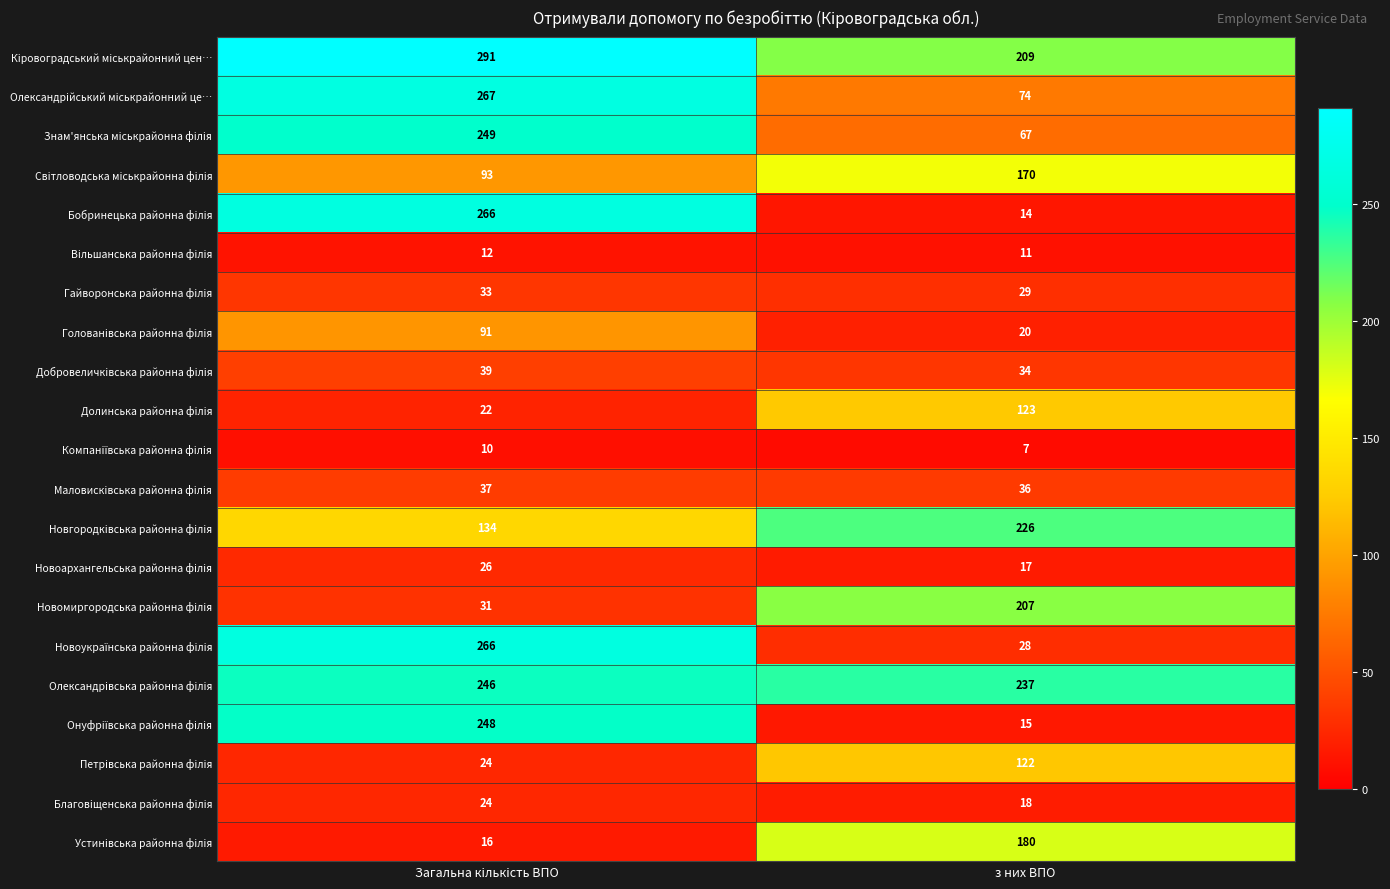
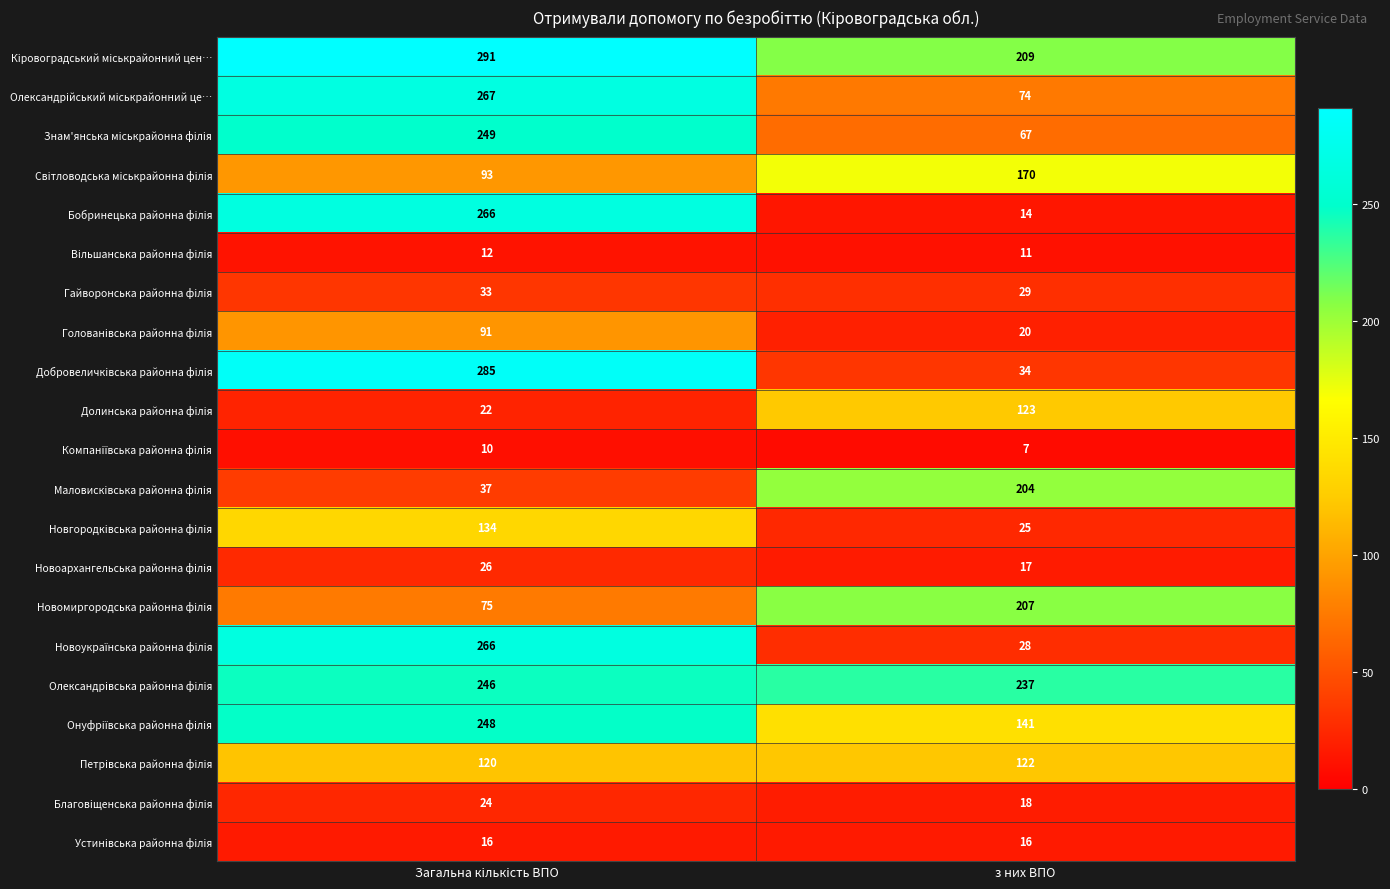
  {
    "Кіровоградський міськрайонний цен…": {
      "Загальна кількість ВПО": 291,
      "з них ВПО": 209
    },
    "Олександрійський міськрайонний це…": {
      "Загальна кількість ВПО": 267,
      "з них ВПО": 74
    },
    "Знам'янська міськрайонна філія": {
      "Загальна кількість ВПО": 249,
      "з них ВПО": 67
    },
    "Світловодська міськрайонна філія": {
      "Загальна кількість ВПО": 93,
      "з них ВПО": 170
    },
    "Бобринецька районна філія": {
      "Загальна кількість ВПО": 266,
      "з них ВПО": 14
    },
    "Вільшанська районна філія": {
      "Загальна кількість ВПО": 12,
      "з них ВПО": 11
    },
    "Гайворонська районна філія": {
      "Загальна кількість ВПО": 33,
      "з них ВПО": 29
    },
    "Голованівська районна філія": {
      "Загальна кількість ВПО": 91,
      "з них ВПО": 20
    },
    "Добровеличківська районна філія": {
-     "Загальна кількість ВПО": 39,
+     "Загальна кількість ВПО": 285,
      "з них ВПО": 34
    },
    "Долинська районна філія": {
      "Загальна кількість ВПО": 22,
      "з них ВПО": 123
    },
    "Компаніївська районна філія": {
      "Загальна кількість ВПО": 10,
      "з них ВПО": 7
    },
    "Маловисківська районна філія": {
      "Загальна кількість ВПО": 37,
-     "з них ВПО": 36
+     "з них ВПО": 204
    },
    "Новгородківська районна філія": {
      "Загальна кількість ВПО": 134,
-     "з них ВПО": 226
+     "з них ВПО": 25
    },
    "Новоархангельська районна філія": {
      "Загальна кількість ВПО": 26,
      "з них ВПО": 17
    },
    "Новомиргородська районна філія": {
-     "Загальна кількість ВПО": 31,
+     "Загальна кількість ВПО": 75,
      "з них ВПО": 207
    },
    "Новоукраїнська районна філія": {
      "Загальна кількість ВПО": 266,
      "з них ВПО": 28
    },
    "Олександрівська районна філія": {
      "Загальна кількість ВПО": 246,
      "з них ВПО": 237
    },
    "Онуфріївська районна філія": {
      "Загальна кількість ВПО": 248,
-     "з них ВПО": 15
+     "з них ВПО": 141
    },
    "Петрівська районна філія": {
-     "Загальна кількість ВПО": 24,
+     "Загальна кількість ВПО": 120,
      "з них ВПО": 122
    },
    "Благовіщенська районна філія": {
      "Загальна кількість ВПО": 24,
      "з них ВПО": 18
    },
    "Устинівська районна філія": {
      "Загальна кількість ВПО": 16,
-     "з них ВПО": 180
+     "з них ВПО": 16
    }
  }
